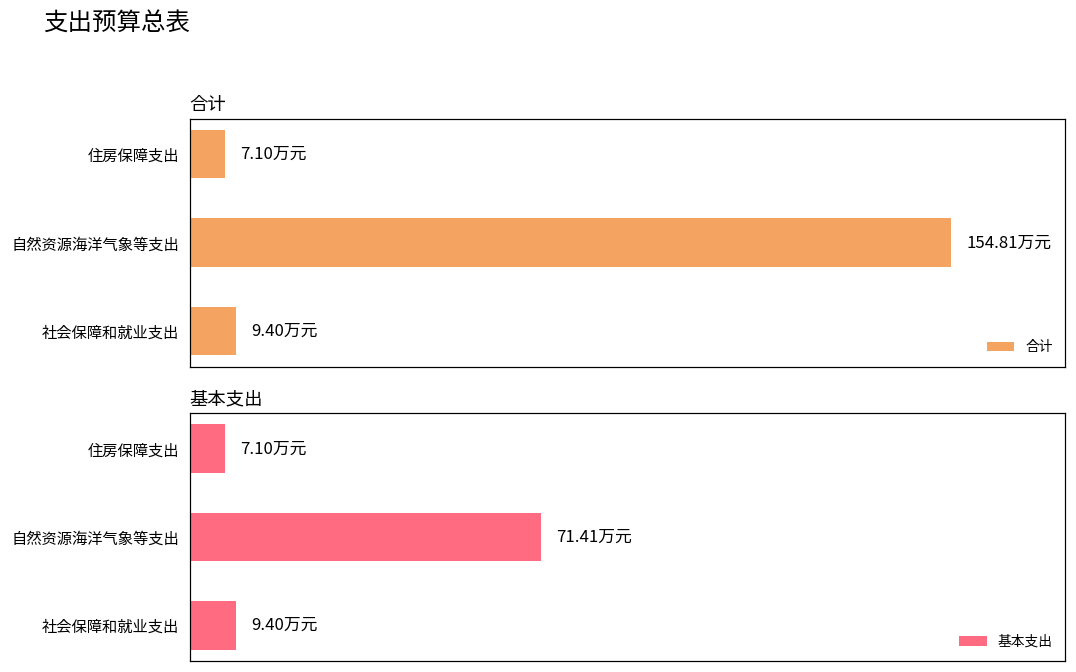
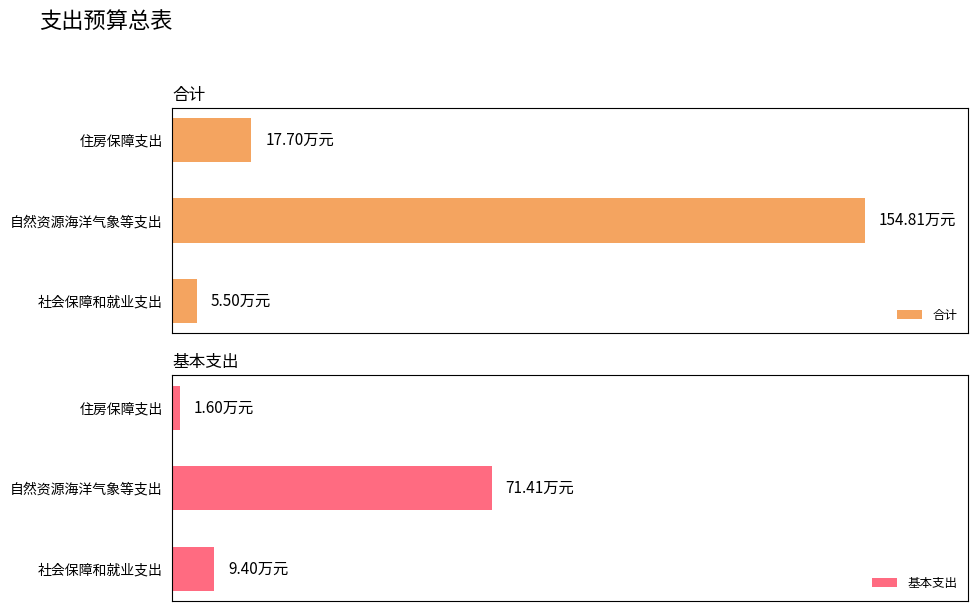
  {
    "合计": {
-     "住房保障支出": 7.10,
+     "住房保障支出": 17.70,
      "自然资源海洋气象等支出": 154.81,
-     "社会保障和就业支出": 9.40
+     "社会保障和就业支出": 5.50
    },
    "基本支出": {
-     "住房保障支出": 7.10,
+     "住房保障支出": 1.60,
      "自然资源海洋气象等支出": 71.41,
      "社会保障和就业支出": 9.40
    }
  }
